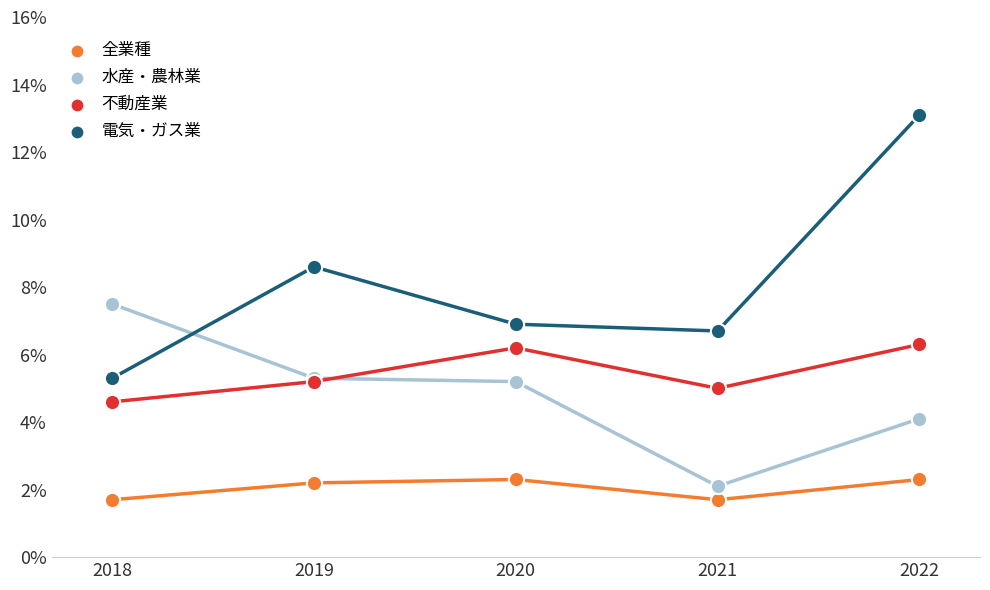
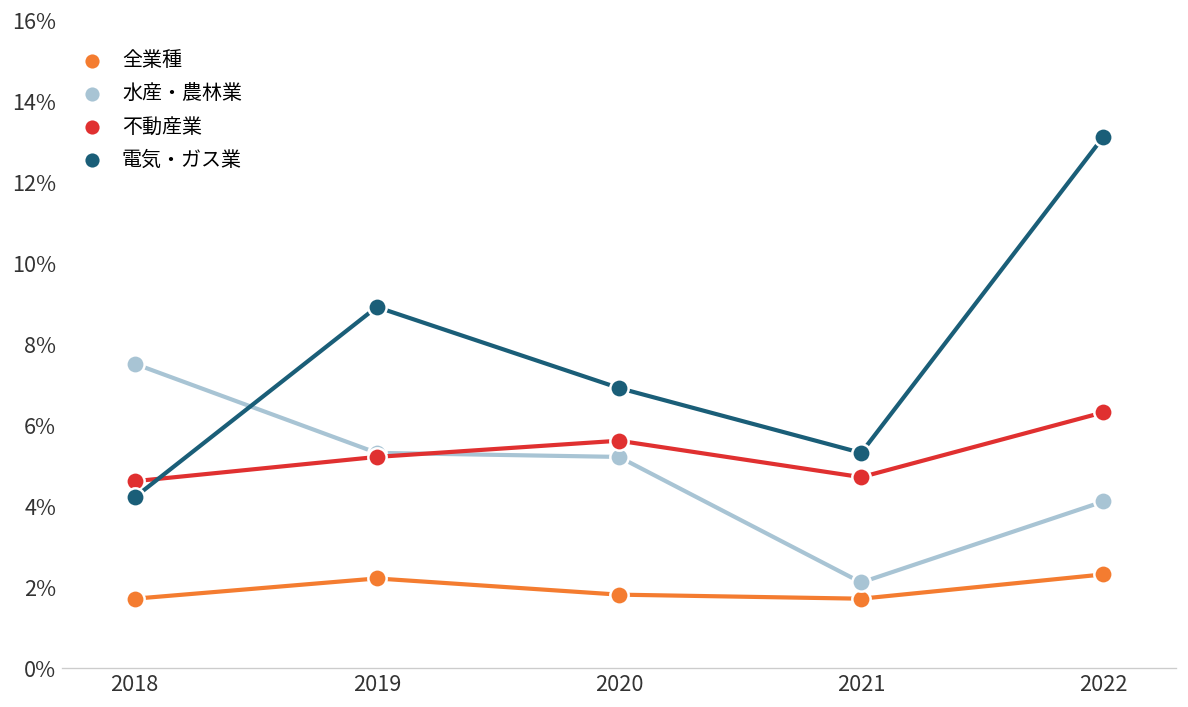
  {
    "全業種": {
      "2018": "1.7%",
      "2019": "2.2%",
-     "2020": "2.3%",
+     "2020": "1.8%",
      "2021": "1.7%",
      "2022": "2.3%"
    },
    "水産・農林業": {
      "2018": "7.5%",
      "2019": "5.3%",
      "2020": "5.2%",
      "2021": "2.1%",
      "2022": "4.1%"
    },
    "不動産業": {
      "2018": "4.6%",
      "2019": "5.2%",
-     "2020": "6.2%",
-     "2021": "5.0%",
+     "2020": "5.6%",
+     "2021": "4.7%",
      "2022": "6.3%"
    },
    "電気・ガス業": {
-     "2018": "5.3%",
-     "2019": "8.6%",
+     "2018": "4.2%",
+     "2019": "8.9%",
      "2020": "6.9%",
-     "2021": "6.7%",
+     "2021": "5.3%",
      "2022": "13.1%"
    }
  }
